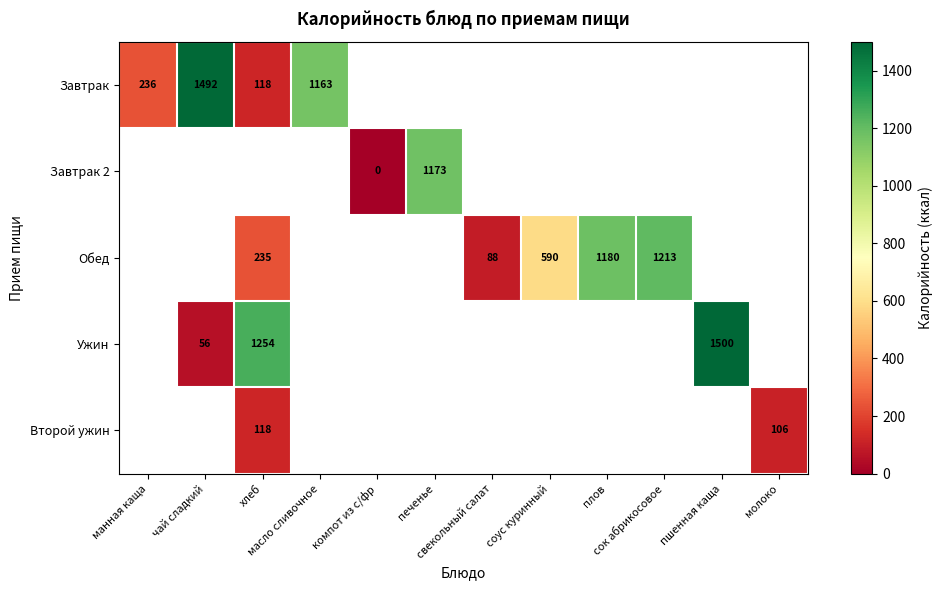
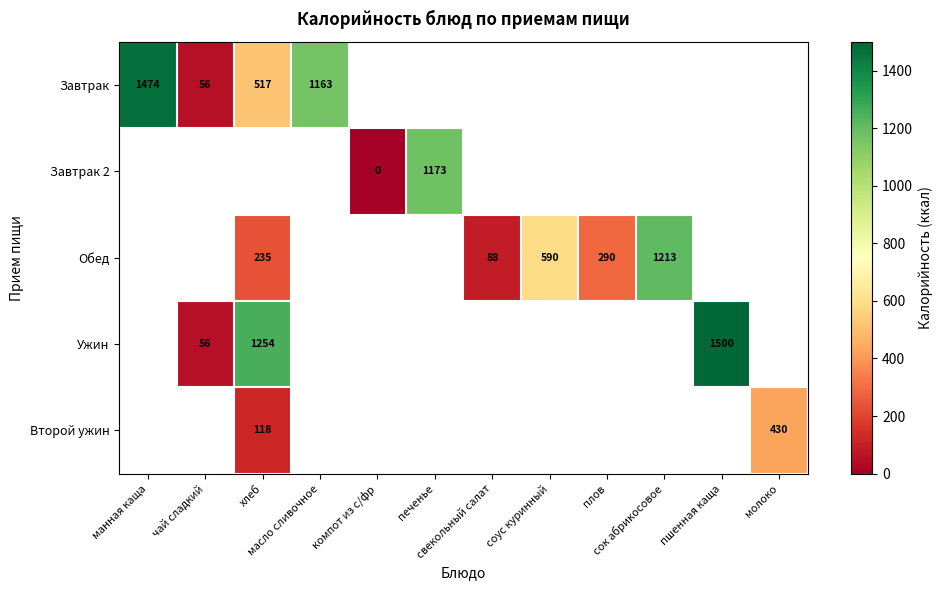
  {
    "Завтрак": {
-     "манная каща": 236,
-     "чай сладкий": 1492,
-     "хлеб": 118,
+     "манная каща": 1474,
+     "чай сладкий": 56,
+     "хлеб": 517,
      "масло сливочное": 1163
    },
    "Завтрак 2": {
      "компот из с/фр": 0,
      "печенье": 1173
    },
    "Обед": {
      "хлеб": 235,
      "свекольный салат": 88,
      "соус куринный": 590,
-     "плов": 1180,
+     "плов": 290,
      "сок абрикосовое": 1213
    },
    "Ужин": {
      "чай сладкий": 56,
      "хлеб": 1254,
      "пшенная каща": 1500
    },
    "Второй ужин": {
      "хлеб": 118,
-     "молоко": 106
+     "молоко": 430
    }
  }
